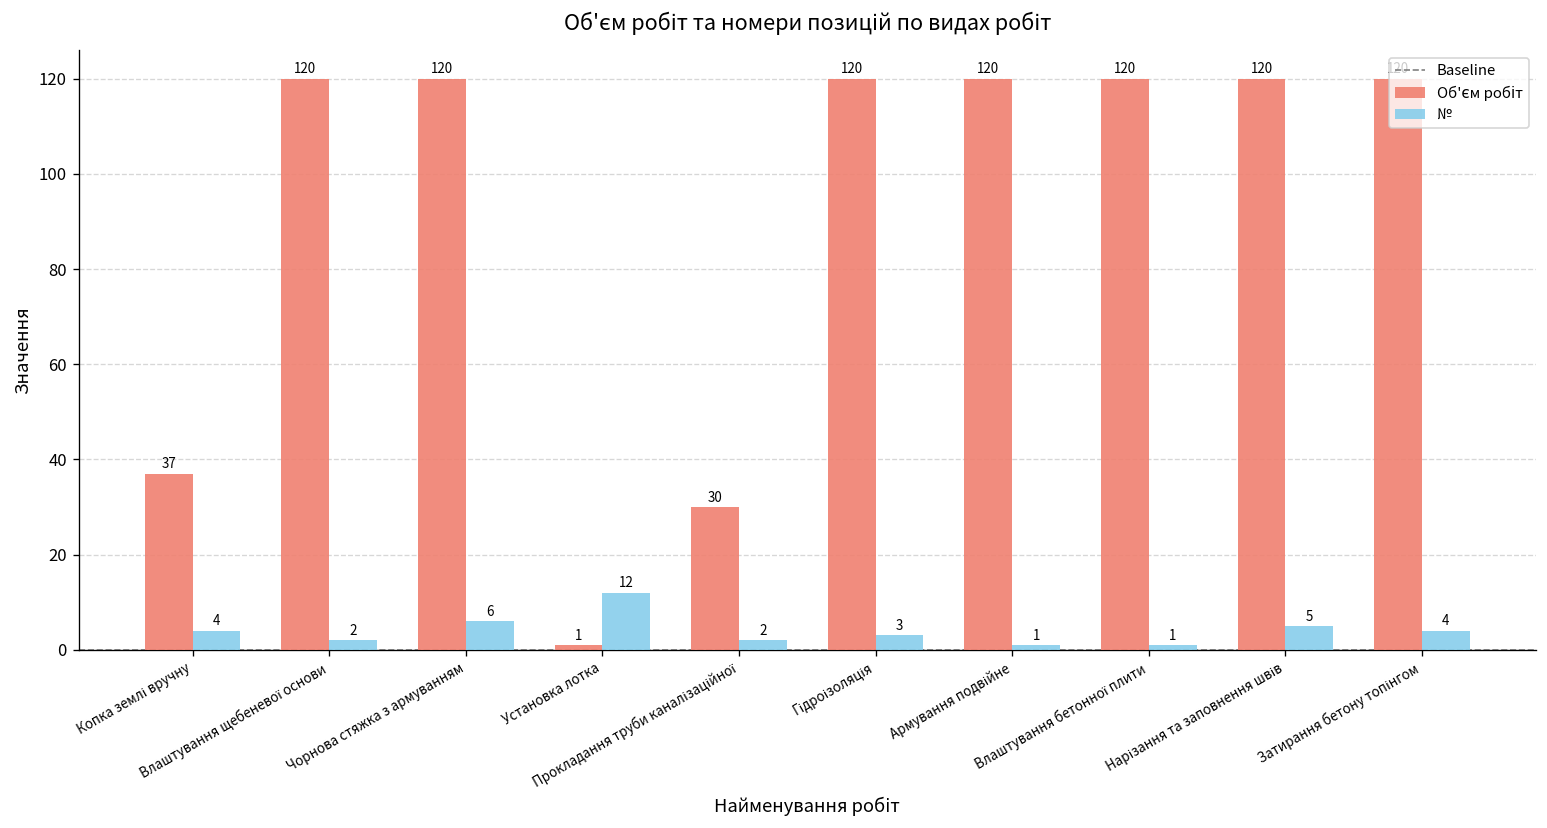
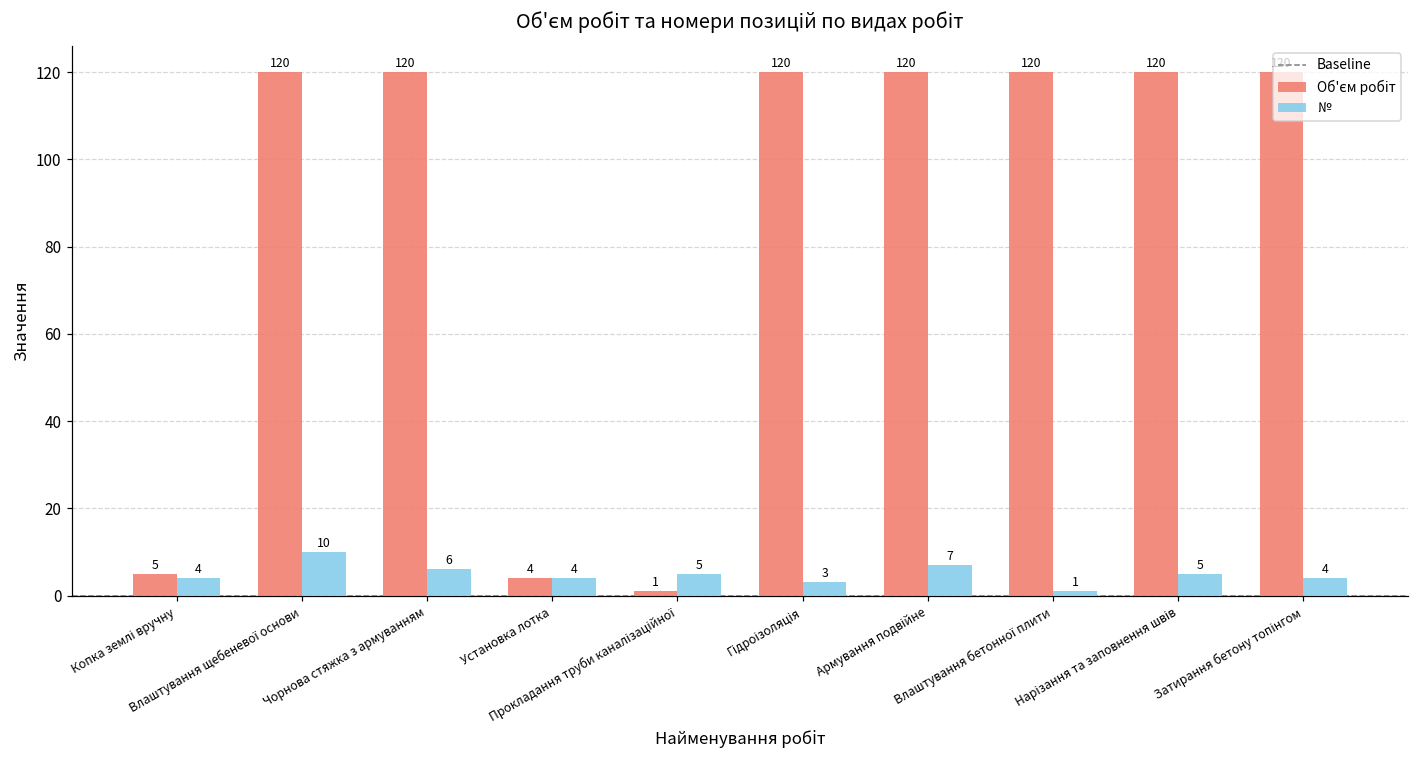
  {
    "Об'єм робіт": {
-     "Копка землі вручну": 37,
+     "Копка землі вручну": 5,
      "Влаштування щебеневої основи": 120,
      "Чорнова стяжка з армуванням": 120,
-     "Установка лотка": 1,
-     "Прокладання труби каналізаційної": 30,
+     "Установка лотка": 4,
+     "Прокладання труби каналізаційної": 1,
      "Гідроізоляція": 120,
      "Армування подвійне": 120,
      "Влаштування бетонної плити": 120,
      "Нарізання та заповнення швів": 120
    },
    "№": {
      "Копка землі вручну": 4,
-     "Влаштування щебеневої основи": 2,
+     "Влаштування щебеневої основи": 10,
      "Чорнова стяжка з армуванням": 6,
-     "Установка лотка": 12,
-     "Прокладання труби каналізаційної": 2,
+     "Установка лотка": 4,
+     "Прокладання труби каналізаційної": 5,
      "Гідроізоляція": 3,
-     "Армування подвійне": 1,
+     "Армування подвійне": 7,
      "Влаштування бетонної плити": 1,
      "Нарізання та заповнення швів": 5,
      "Затирання бетону топінгом": 4
    }
  }
